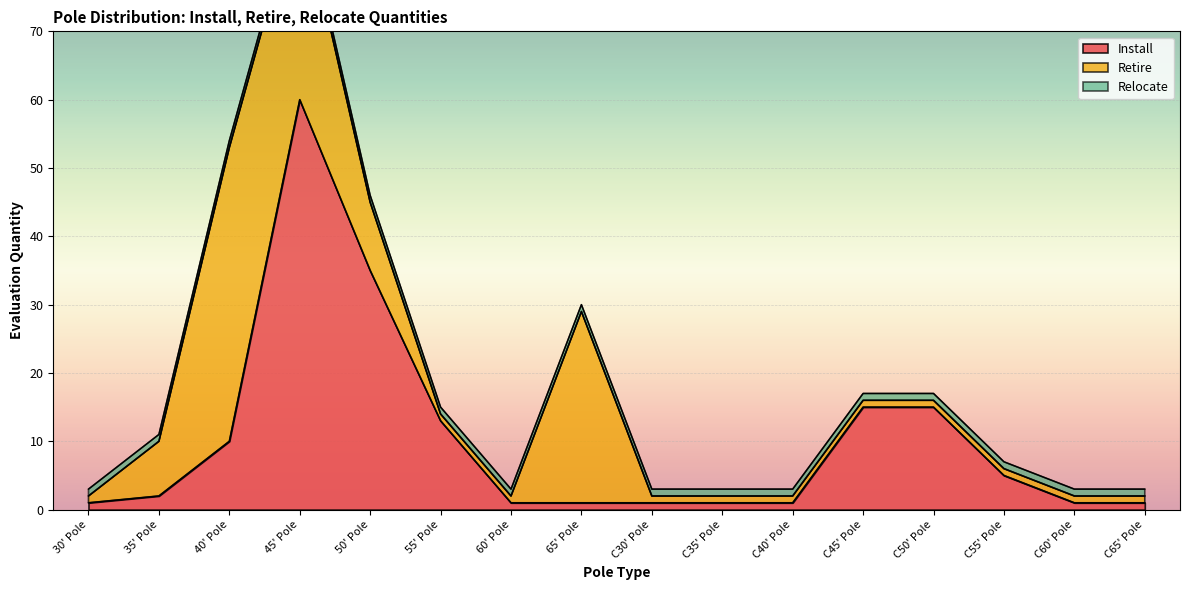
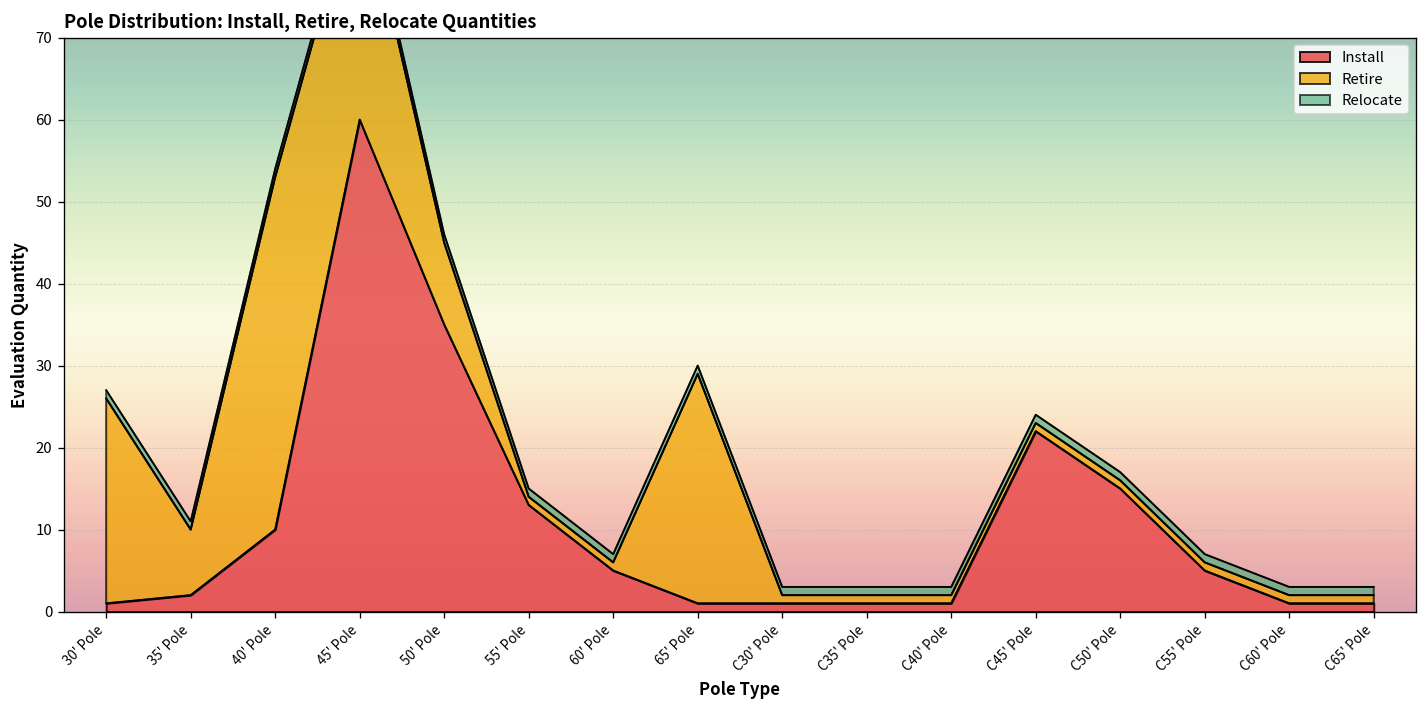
  {
    "Install": {
      "30' Pole": 1,
      "35' Pole": 2,
      "40' Pole": 10,
      "45' Pole": 60,
      "50' Pole": 35,
      "55' Pole": 13,
-     "60' Pole": 1,
+     "60' Pole": 5,
      "65' Pole": 1,
      "C30' Pole": 1,
      "C35' Pole": 1,
      "C40' Pole": 1,
-     "C45' Pole": 15,
+     "C45' Pole": 22,
      "C50' Pole": 15,
      "C55' Pole": 5,
      "C60' Pole": 1,
      "C65' Pole": 1
    },
    "Retire": {
-     "30' Pole": 1,
+     "30' Pole": 25,
      "35' Pole": 8,
      "40' Pole": 43,
      "50' Pole": 10,
      "55' Pole": 1,
      "60' Pole": 1,
      "65' Pole": 28,
      "C30' Pole": 1,
      "C35' Pole": 1,
      "C40' Pole": 1,
      "C45' Pole": 1,
      "C50' Pole": 1,
      "C55' Pole": 1,
      "C60' Pole": 1,
      "C65' Pole": 1
    },
    "Relocate": {
      "30' Pole": 1,
      "35' Pole": 1,
      "40' Pole": 1,
      "50' Pole": 1,
      "55' Pole": 1,
      "60' Pole": 1,
      "65' Pole": 1,
      "C30' Pole": 1,
      "C35' Pole": 1,
      "C40' Pole": 1,
      "C45' Pole": 1,
      "C50' Pole": 1,
      "C55' Pole": 1,
      "C60' Pole": 1,
      "C65' Pole": 1
    }
  }
